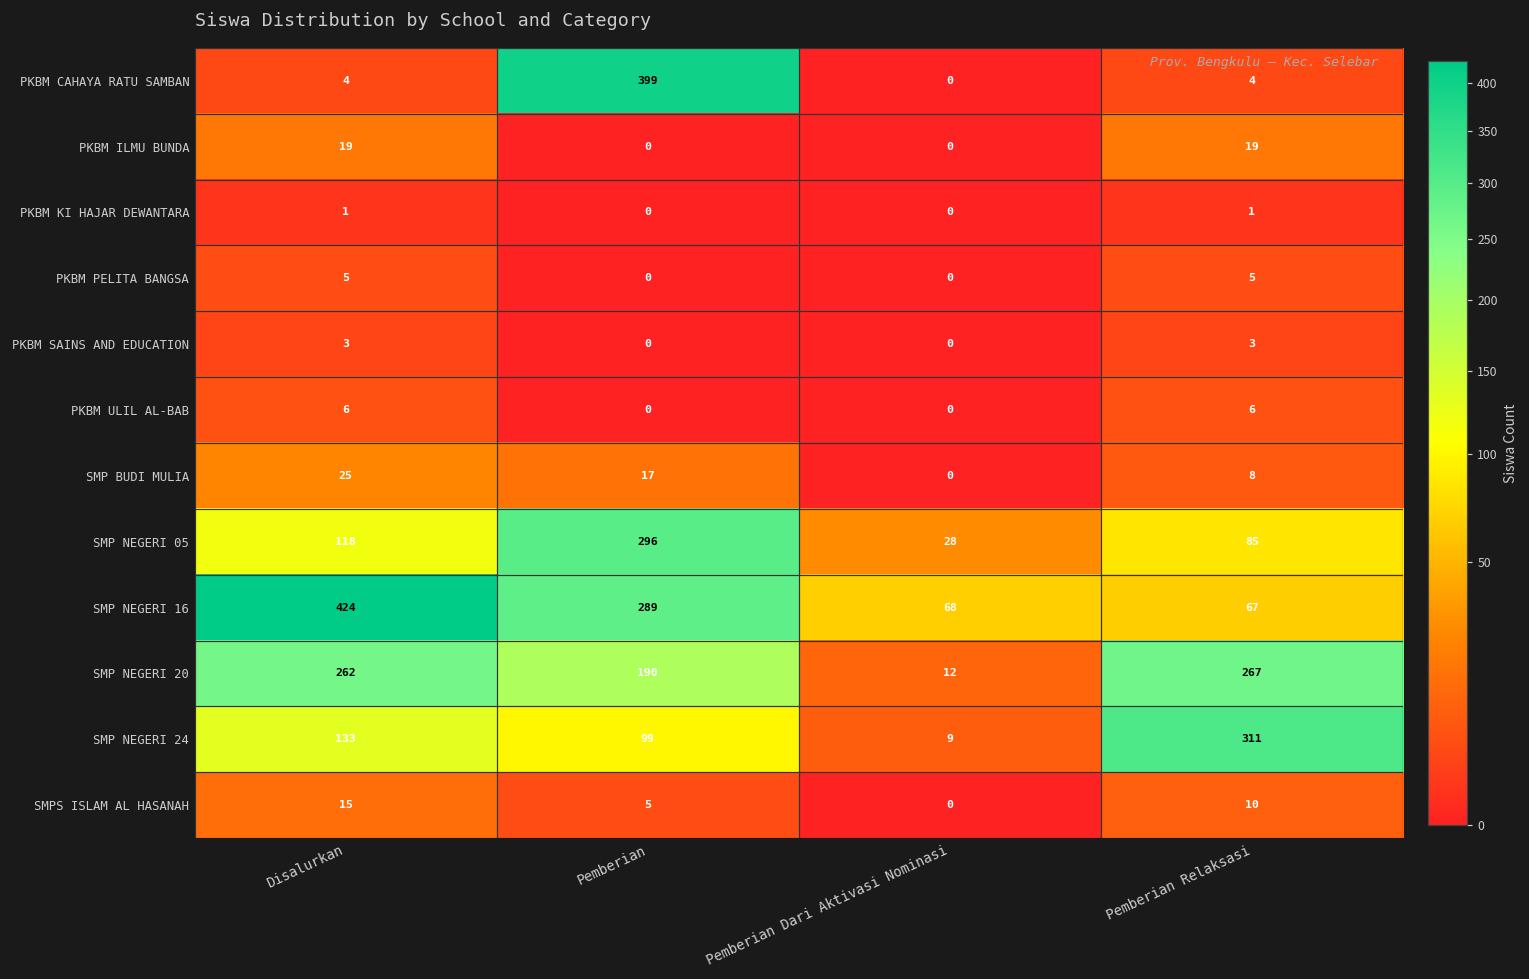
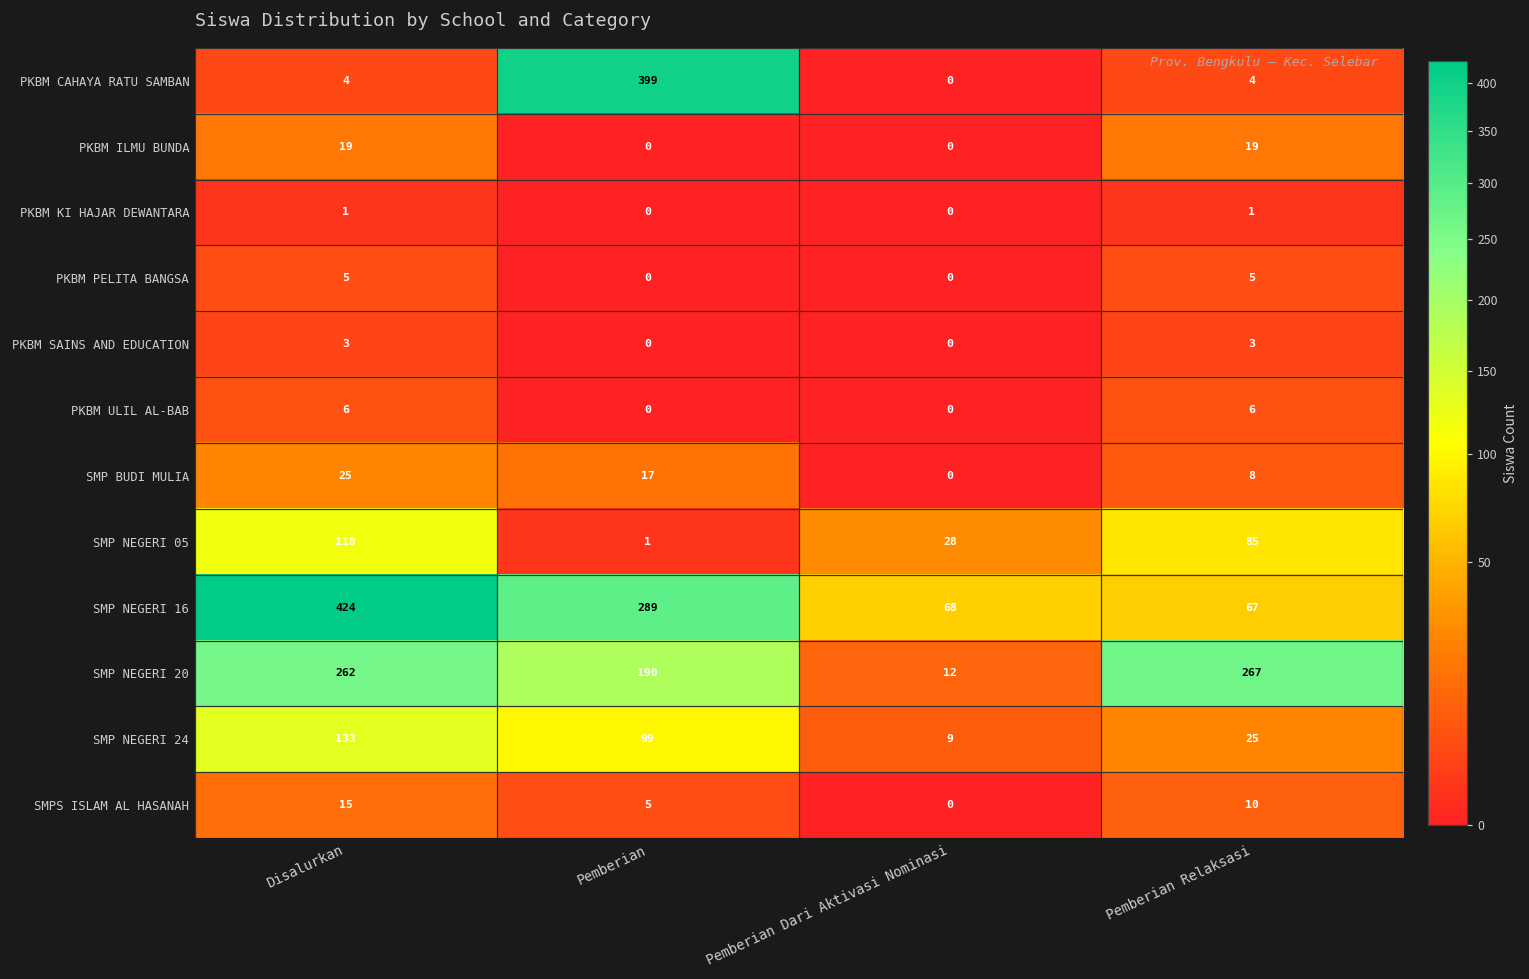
  {
    "PKBM CAHAYA RATU SAMBAN": {
      "Disalurkan": 4,
      "Pemberian": 399,
      "Pemberian Dari Aktivasi Nominasi": 0
    },
    "PKBM ILMU BUNDA": {
      "Disalurkan": 19,
      "Pemberian": 0,
      "Pemberian Dari Aktivasi Nominasi": 0,
      "Pemberian Relaksasi": 19
    },
    "PKBM KI HAJAR DEWANTARA": {
      "Disalurkan": 1,
      "Pemberian": 0,
      "Pemberian Dari Aktivasi Nominasi": 0,
      "Pemberian Relaksasi": 1
    },
    "PKBM PELITA BANGSA": {
      "Disalurkan": 5,
      "Pemberian": 0,
      "Pemberian Dari Aktivasi Nominasi": 0,
      "Pemberian Relaksasi": 5
    },
    "PKBM SAINS AND EDUCATION": {
      "Disalurkan": 3,
      "Pemberian": 0,
      "Pemberian Dari Aktivasi Nominasi": 0,
      "Pemberian Relaksasi": 3
    },
    "PKBM ULIL AL-BAB": {
      "Disalurkan": 6,
      "Pemberian": 0,
      "Pemberian Dari Aktivasi Nominasi": 0,
      "Pemberian Relaksasi": 6
    },
    "SMP BUDI MULIA": {
      "Disalurkan": 25,
      "Pemberian": 17,
      "Pemberian Dari Aktivasi Nominasi": 0,
      "Pemberian Relaksasi": 8
    },
    "SMP NEGERI 05": {
      "Disalurkan": 118,
-     "Pemberian": 296,
+     "Pemberian": 1,
      "Pemberian Dari Aktivasi Nominasi": 28,
      "Pemberian Relaksasi": 85
    },
    "SMP NEGERI 16": {
      "Disalurkan": 424,
      "Pemberian": 289,
      "Pemberian Dari Aktivasi Nominasi": 68,
      "Pemberian Relaksasi": 67
    },
    "SMP NEGERI 20": {
      "Disalurkan": 262,
      "Pemberian": 190,
      "Pemberian Dari Aktivasi Nominasi": 12,
      "Pemberian Relaksasi": 267
    },
    "SMP NEGERI 24": {
      "Disalurkan": 133,
      "Pemberian": 99,
      "Pemberian Dari Aktivasi Nominasi": 9,
-     "Pemberian Relaksasi": 311
+     "Pemberian Relaksasi": 25
    },
    "SMPS ISLAM AL HASANAH": {
      "Disalurkan": 15,
      "Pemberian": 5,
      "Pemberian Dari Aktivasi Nominasi": 0,
      "Pemberian Relaksasi": 10
    }
  }
